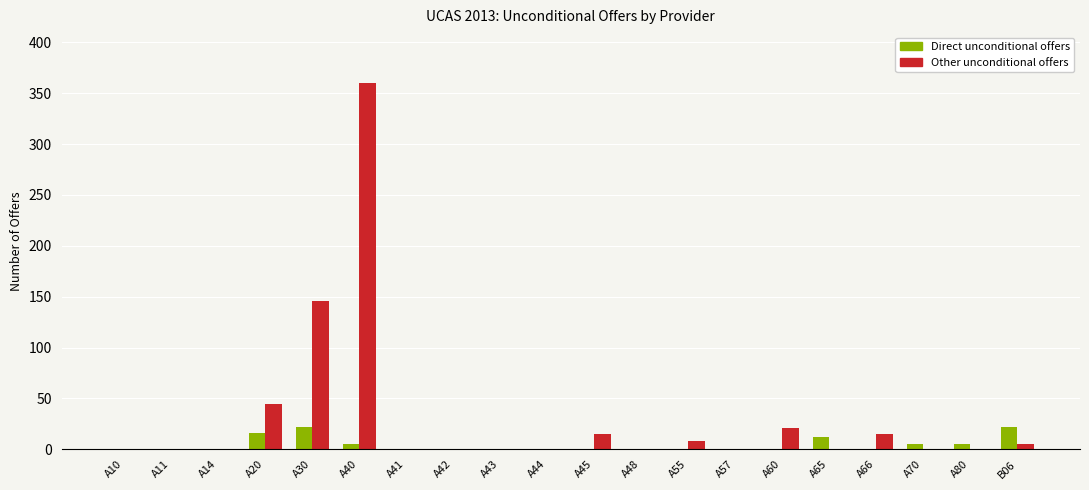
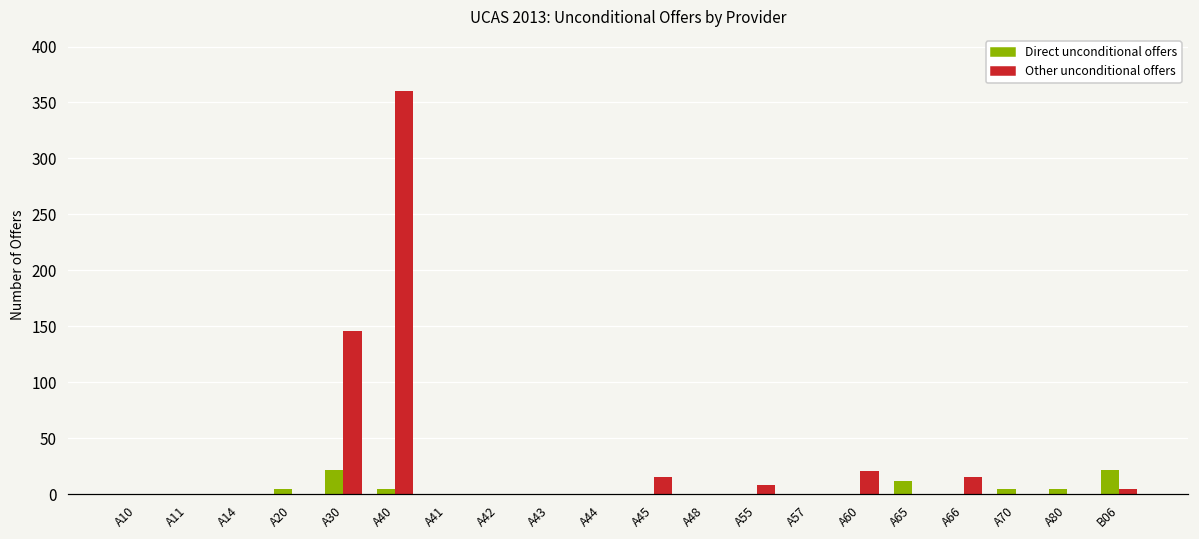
  {
    "Direct unconditional offers": {
      "A10": 0,
      "A11": 0,
      "A14": 0,
-     "A20": 16,
+     "A20": 5,
      "A30": 22,
      "A40": 5,
      "A41": 0,
      "A42": 0,
      "A43": 0,
      "A44": 0,
      "A45": 0,
      "A48": 0,
      "A55": 0,
      "A57": 0,
      "A60": 0,
      "A65": 12,
      "A66": 0,
      "A70": 5,
      "A80": 5,
      "B06": 22
    },
    "Other unconditional offers": {
      "A10": 0,
      "A11": 0,
      "A14": 0,
-     "A20": 45,
+     "A20": 0,
      "A30": 146,
      "A40": 360,
      "A41": 0,
      "A42": 0,
      "A43": 0,
      "A44": 0,
      "A45": 15,
      "A48": 0,
      "A55": 8,
      "A57": 0,
      "A60": 21,
      "A65": 0,
      "A66": 15,
      "A70": 0,
      "A80": 0,
      "B06": 5
    }
  }
